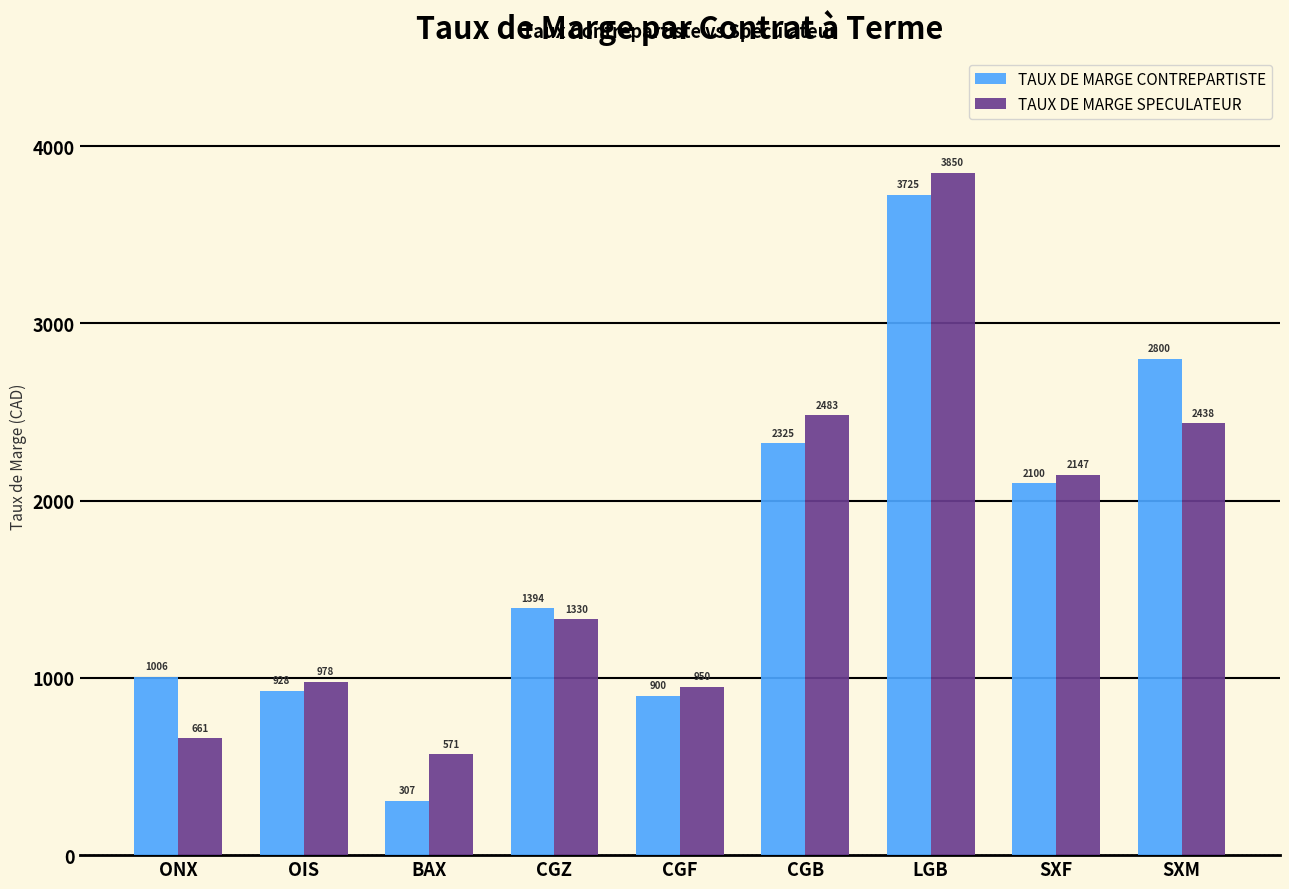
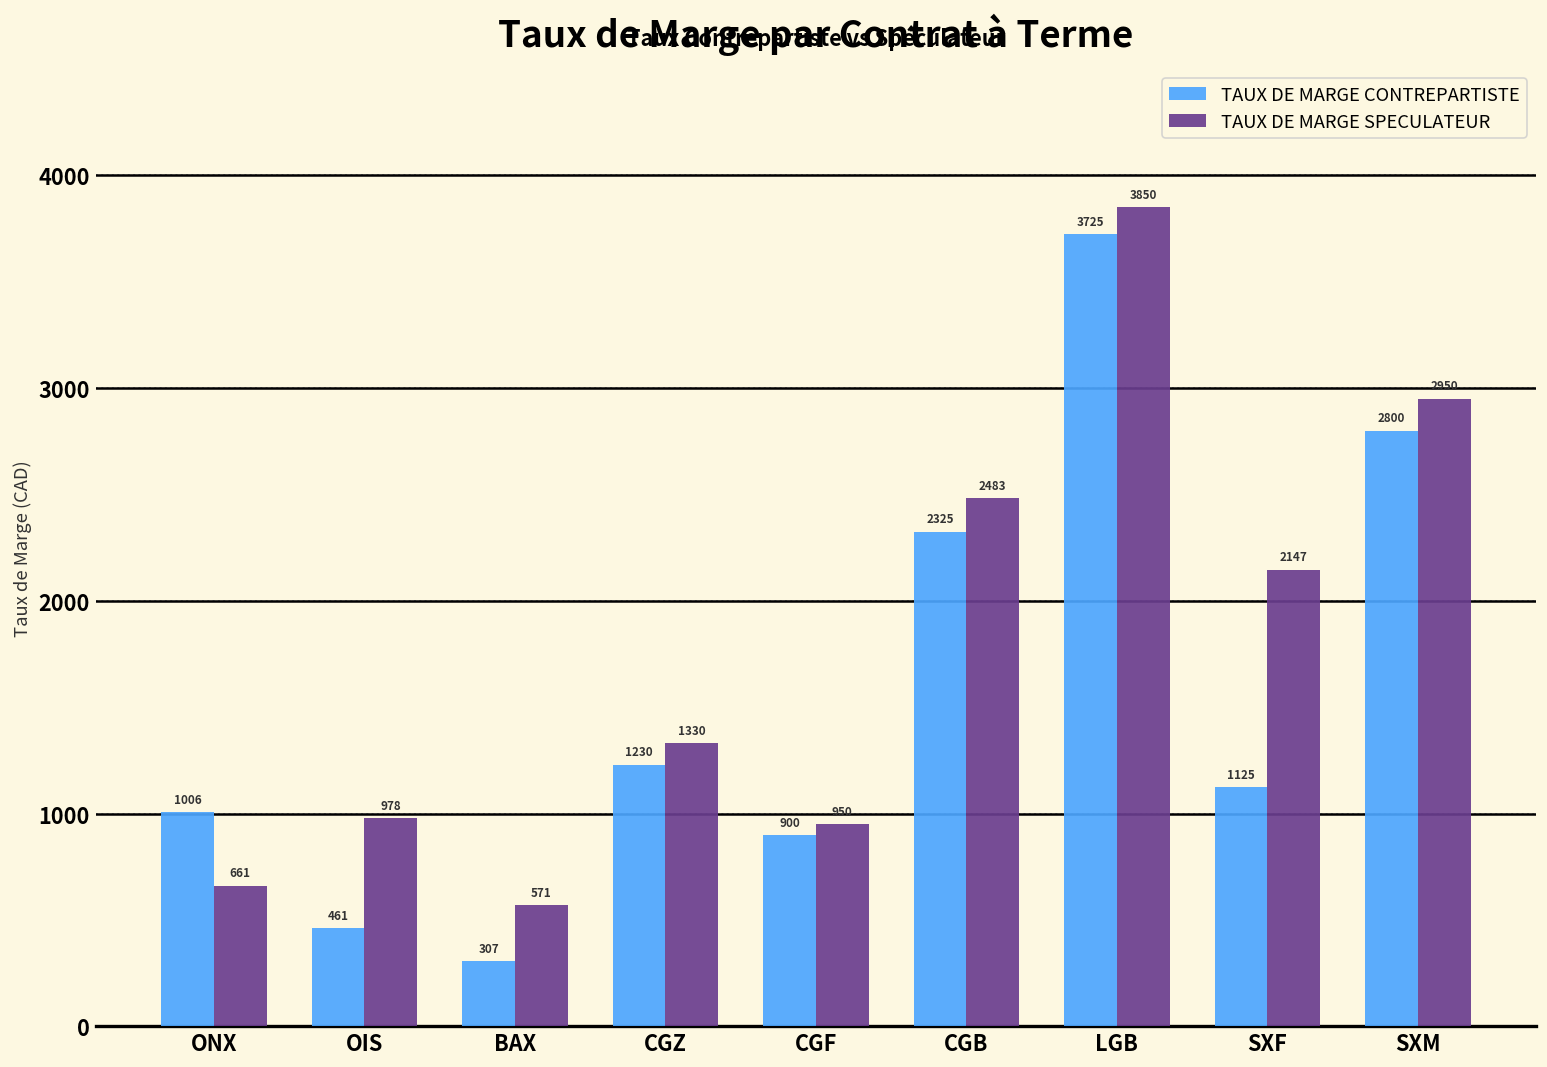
  {
    "TAUX DE MARGE CONTREPARTISTE": {
      "ONX": 1006,
-     "OIS": 928,
+     "OIS": 461,
      "BAX": 307,
-     "CGZ": 1394,
+     "CGZ": 1230,
      "CGF": 900,
      "CGB": 2325,
      "LGB": 3725,
-     "SXF": 2100,
+     "SXF": 1125,
      "SXM": 2800
    },
    "TAUX DE MARGE SPECULATEUR": {
      "ONX": 661,
      "OIS": 978,
      "BAX": 571,
      "CGZ": 1330,
      "CGF": 950,
      "CGB": 2483,
      "LGB": 3850,
      "SXF": 2147,
-     "SXM": 2438
+     "SXM": 2950
    }
  }
